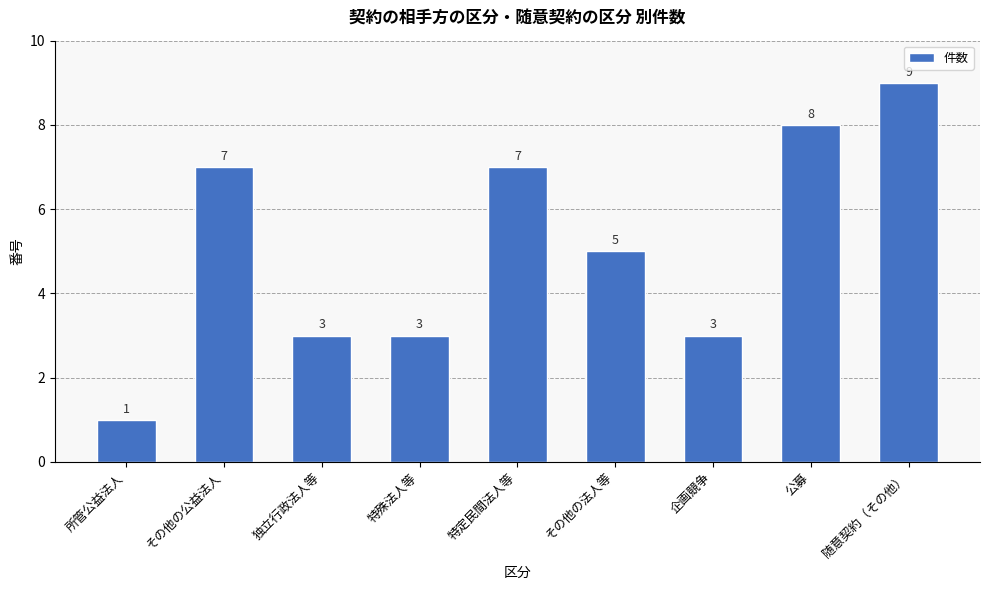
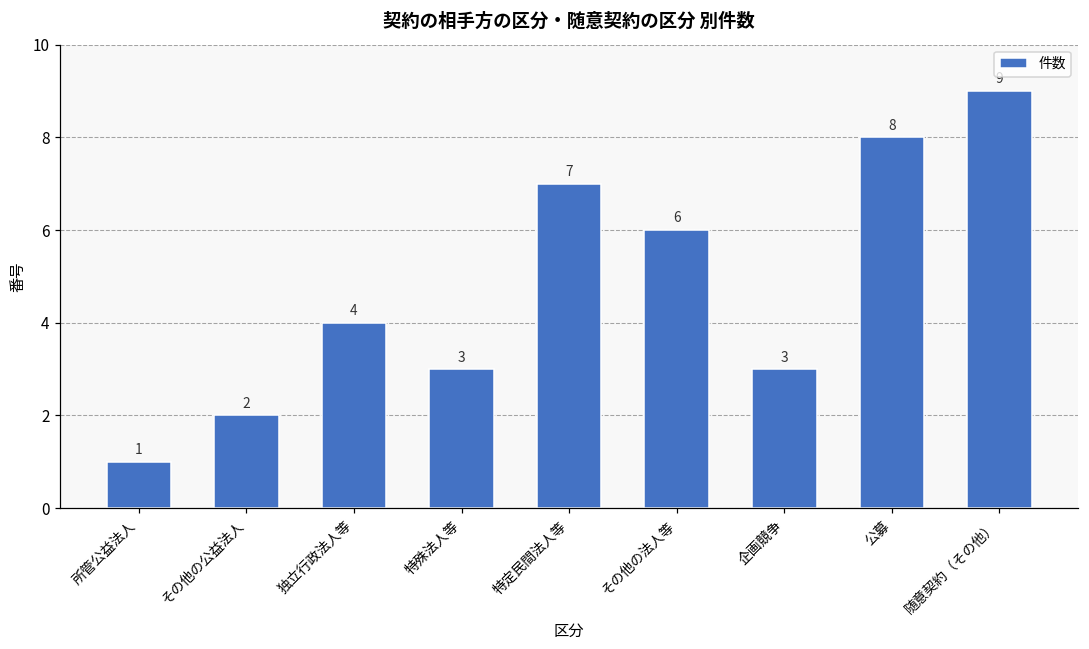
  {
    "所管公益法人": 1,
-   "その他の公益法人": 7,
-   "独立行政法人等": 3,
+   "その他の公益法人": 2,
+   "独立行政法人等": 4,
    "特殊法人等": 3,
    "特定民間法人等": 7,
-   "その他の法人等": 5,
+   "その他の法人等": 6,
    "企画競争": 3,
    "公募": 8
  }
